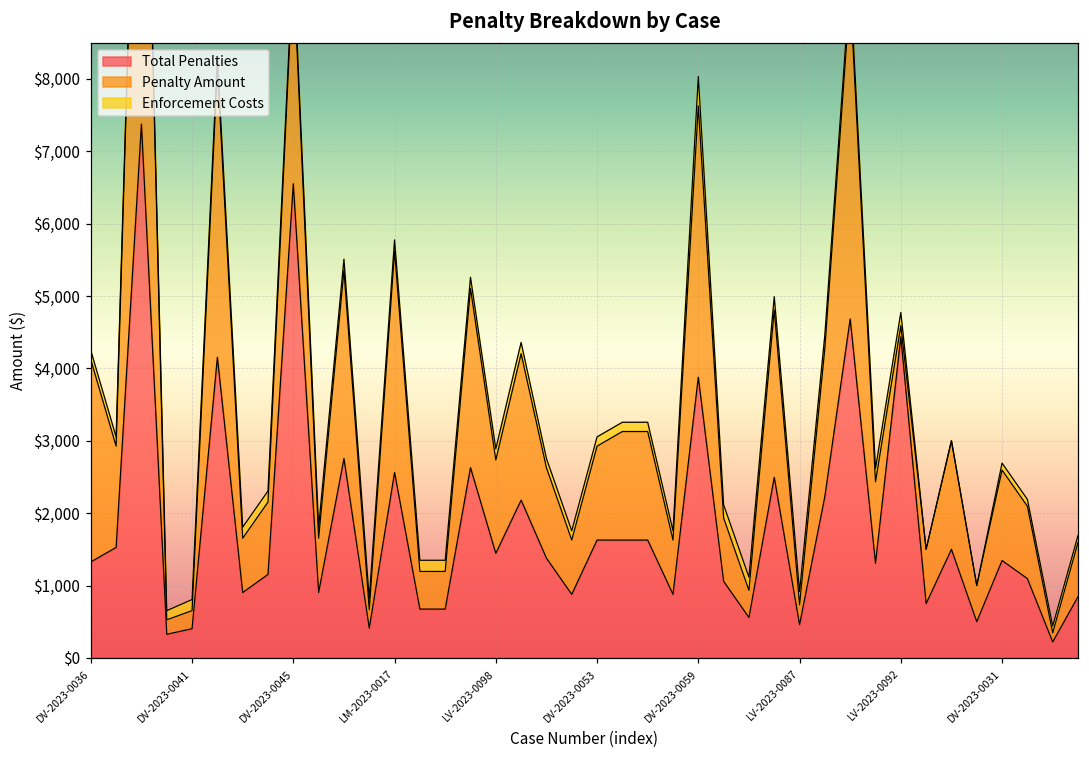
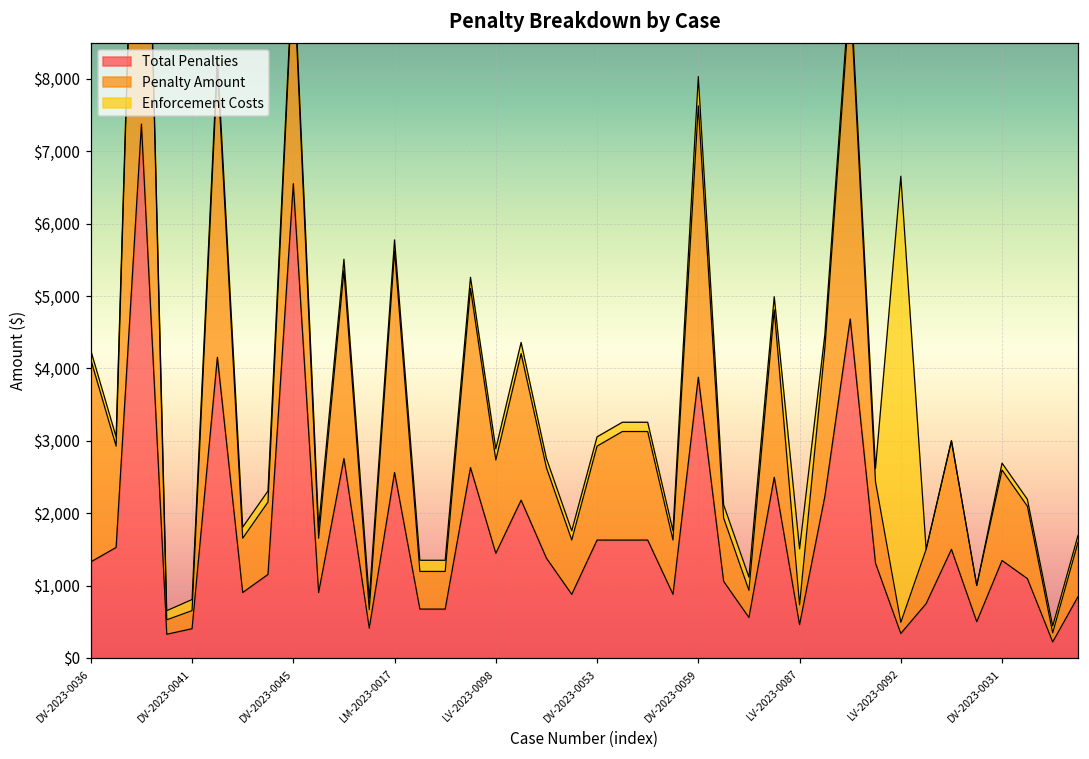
  {
    "Total Penalties": {
      "DV-2023-0036": "$1,300",
      "DV-2023-0041": "$400",
      "DV-2023-0045": "$6,600",
      "LM-2023-0017": "$2,600",
      "LV-2023-0098": "$1,400",
      "DV-2023-0053": "$1,600",
      "DV-2023-0059": "$3,900",
      "LV-2023-0087": "$500",
-     "LV-2023-0092": "$4,400",
+     "LV-2023-0092": "$300",
      "DV-2023-0031": "$1,300"
    },
    "Penalty Amount": {
      "DV-2023-0036": "$2,800",
      "DV-2023-0041": "$300",
      "LM-2023-0017": "$3,100",
      "LV-2023-0098": "$1,300",
      "DV-2023-0053": "$1,300",
      "DV-2023-0059": "$3,800",
      "LV-2023-0087": "$300",
      "LV-2023-0092": "$200",
      "DV-2023-0031": "$1,300"
    },
    "Enforcement Costs": {
      "DV-2023-0036": "$100",
      "DV-2023-0041": "$200",
      "LM-2023-0017": "$200",
      "LV-2023-0098": "$200",
      "DV-2023-0053": "$100",
      "DV-2023-0059": "$400",
-     "LV-2023-0087": "$200",
-     "LV-2023-0092": "$200",
+     "LV-2023-0087": "$800",
+     "LV-2023-0092": "$6,200",
      "DV-2023-0031": "$100"
    }
  }
